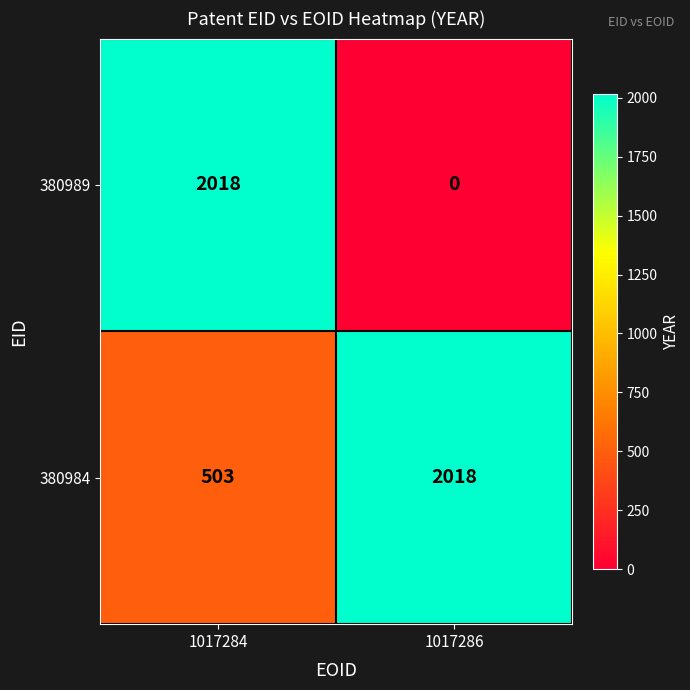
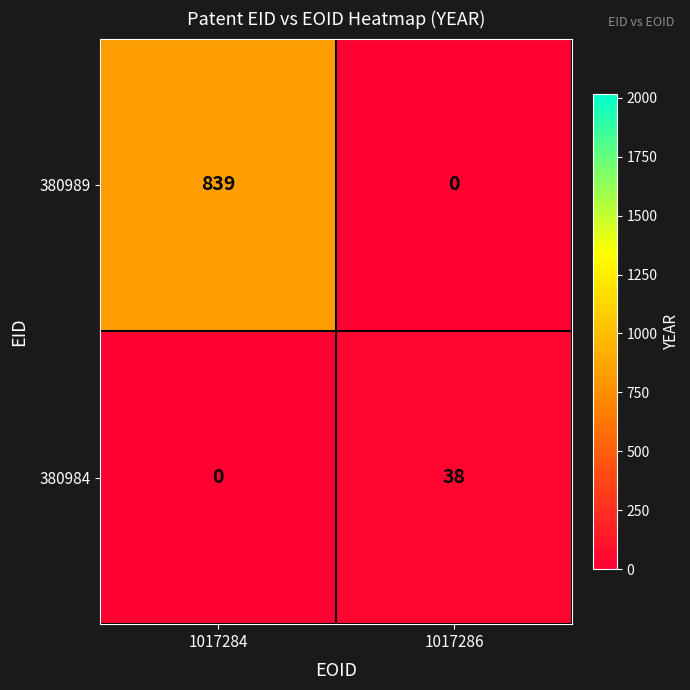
  {
    "380989": {
-     "1017284": 2018,
+     "1017284": 839,
      "1017286": 0
    },
    "380984": {
-     "1017284": 503,
-     "1017286": 2018
+     "1017284": 0,
+     "1017286": 38
    }
  }
